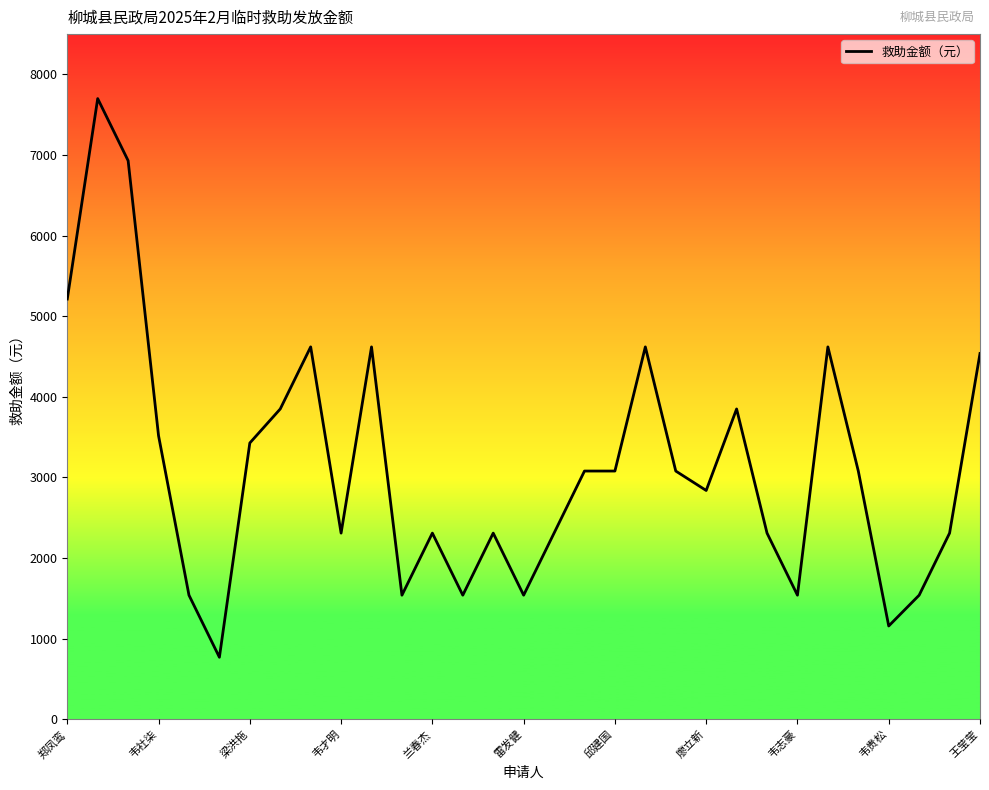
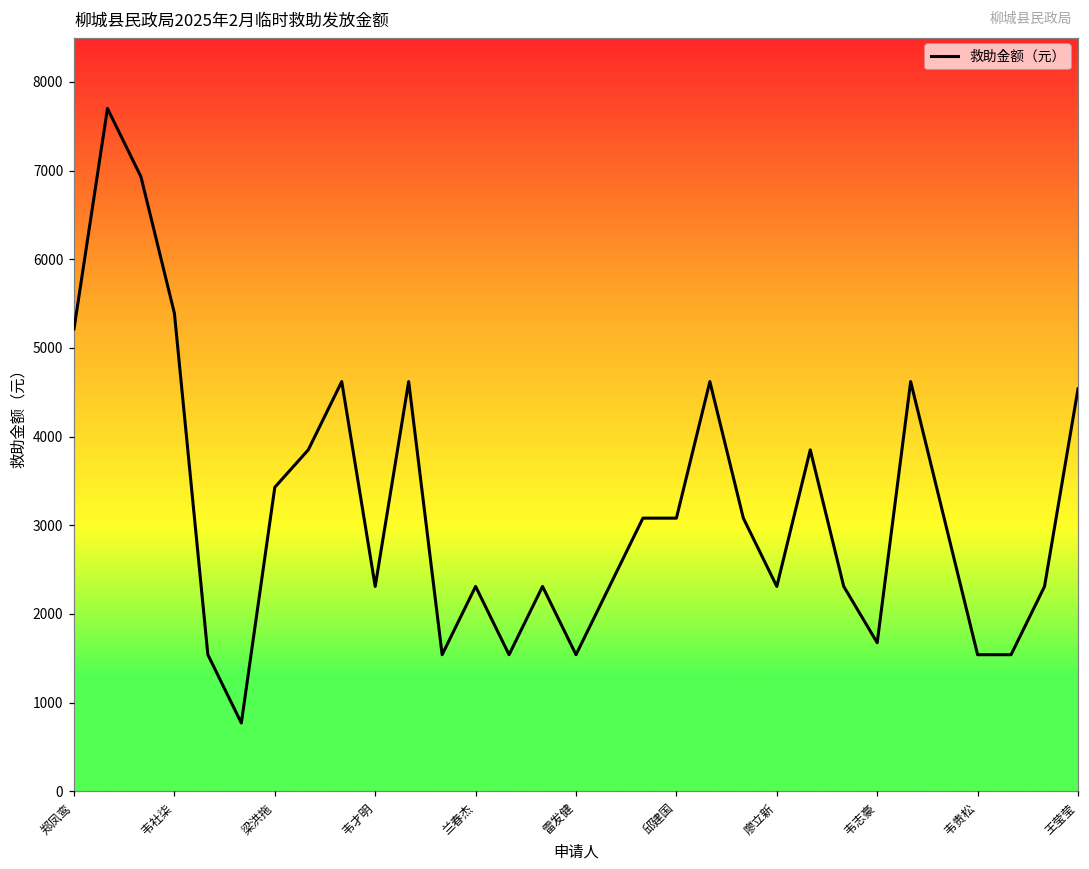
  {
    "郑凤鸾": 5200,
-   "韦社柒": 3500,
+   "韦社柒": 5400,
    "梁洪拖": 3400,
    "韦才明": 2300,
    "兰春杰": 2300,
    "雷发健": 1500,
    "邱建国": 3100,
-   "廖立新": 2800,
-   "韦志豪": 1500,
-   "韦贵松": 1200,
+   "廖立新": 2300,
+   "韦志豪": 1700,
+   "韦贵松": 1500,
    "王莹莹": 4500
  }
